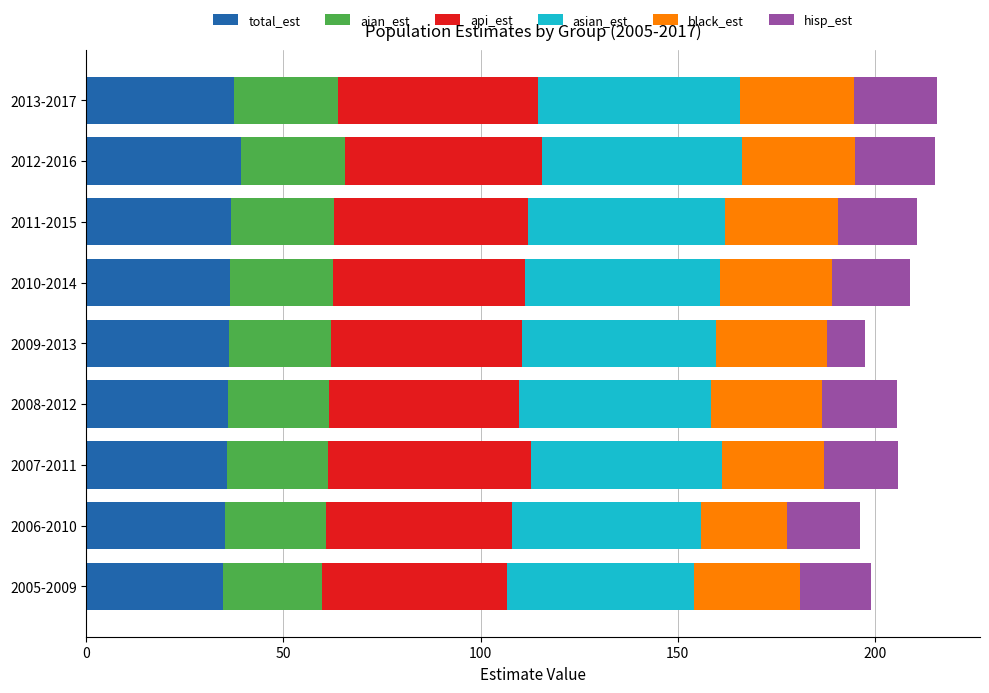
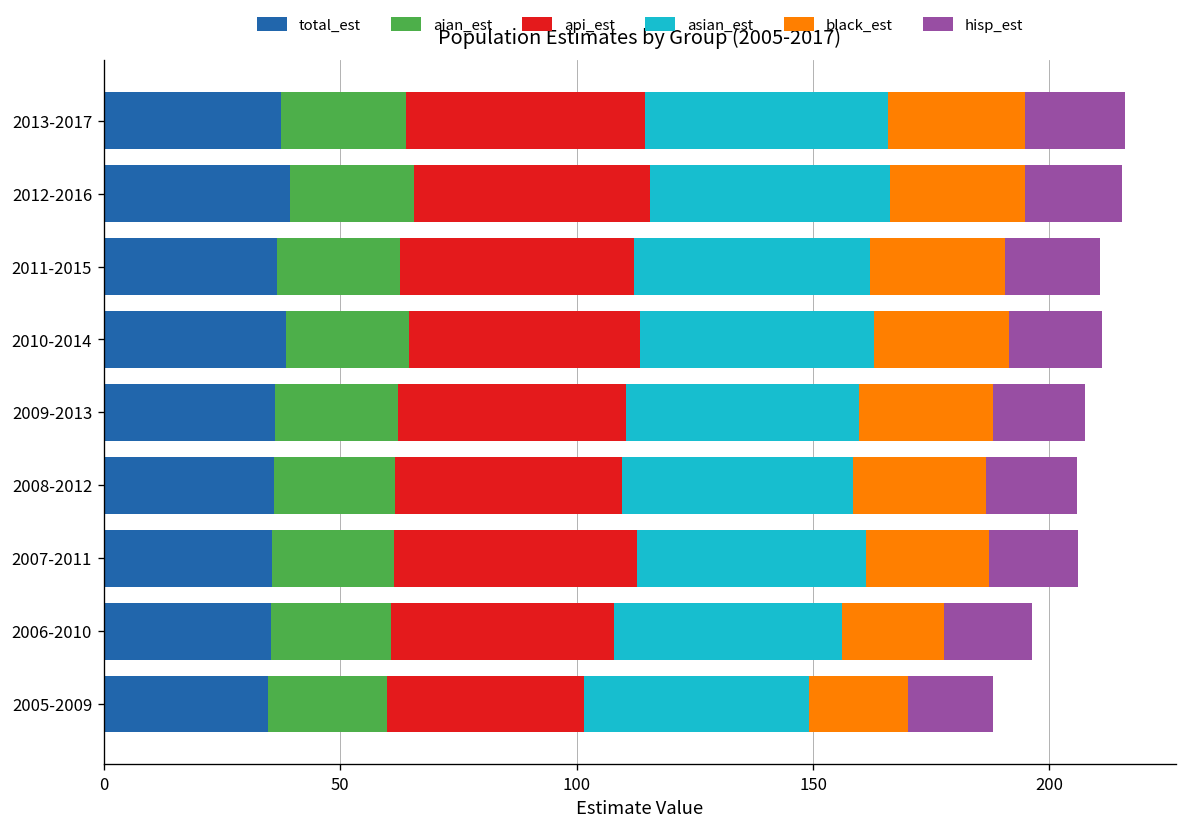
  {
    "total_est": {
      "2013-2017": 37,
      "2012-2016": 39,
      "2011-2015": 37,
-     "2010-2014": 36,
+     "2010-2014": 39,
      "2009-2013": 36,
      "2008-2012": 36,
      "2007-2011": 36,
      "2006-2010": 35,
      "2005-2009": 35
    },
    "aian_est": {
      "2013-2017": 27,
      "2012-2016": 26,
      "2011-2015": 26,
      "2010-2014": 26,
      "2009-2013": 26,
      "2008-2012": 26,
      "2007-2011": 26,
      "2006-2010": 25,
      "2005-2009": 25
    },
    "api_est": {
      "2013-2017": 51,
      "2012-2016": 50,
      "2011-2015": 49,
      "2010-2014": 49,
      "2009-2013": 48,
      "2008-2012": 48,
      "2007-2011": 52,
      "2006-2010": 47,
-     "2005-2009": 47
+     "2005-2009": 42
    },
    "asian_est": {
      "2013-2017": 51,
      "2012-2016": 51,
      "2011-2015": 50,
      "2010-2014": 50,
      "2009-2013": 49,
      "2008-2012": 49,
      "2007-2011": 48,
      "2006-2010": 48,
      "2005-2009": 48
    },
    "black_est": {
      "2013-2017": 29,
      "2012-2016": 29,
      "2011-2015": 28,
      "2010-2014": 28,
      "2009-2013": 28,
      "2008-2012": 28,
      "2007-2011": 26,
      "2006-2010": 22,
-     "2005-2009": 27
+     "2005-2009": 21
    },
    "hisp_est": {
      "2013-2017": 21,
      "2012-2016": 21,
      "2011-2015": 20,
      "2010-2014": 20,
-     "2009-2013": 9,
+     "2009-2013": 19,
      "2008-2012": 19,
      "2007-2011": 19,
      "2006-2010": 18,
      "2005-2009": 18
    }
  }
